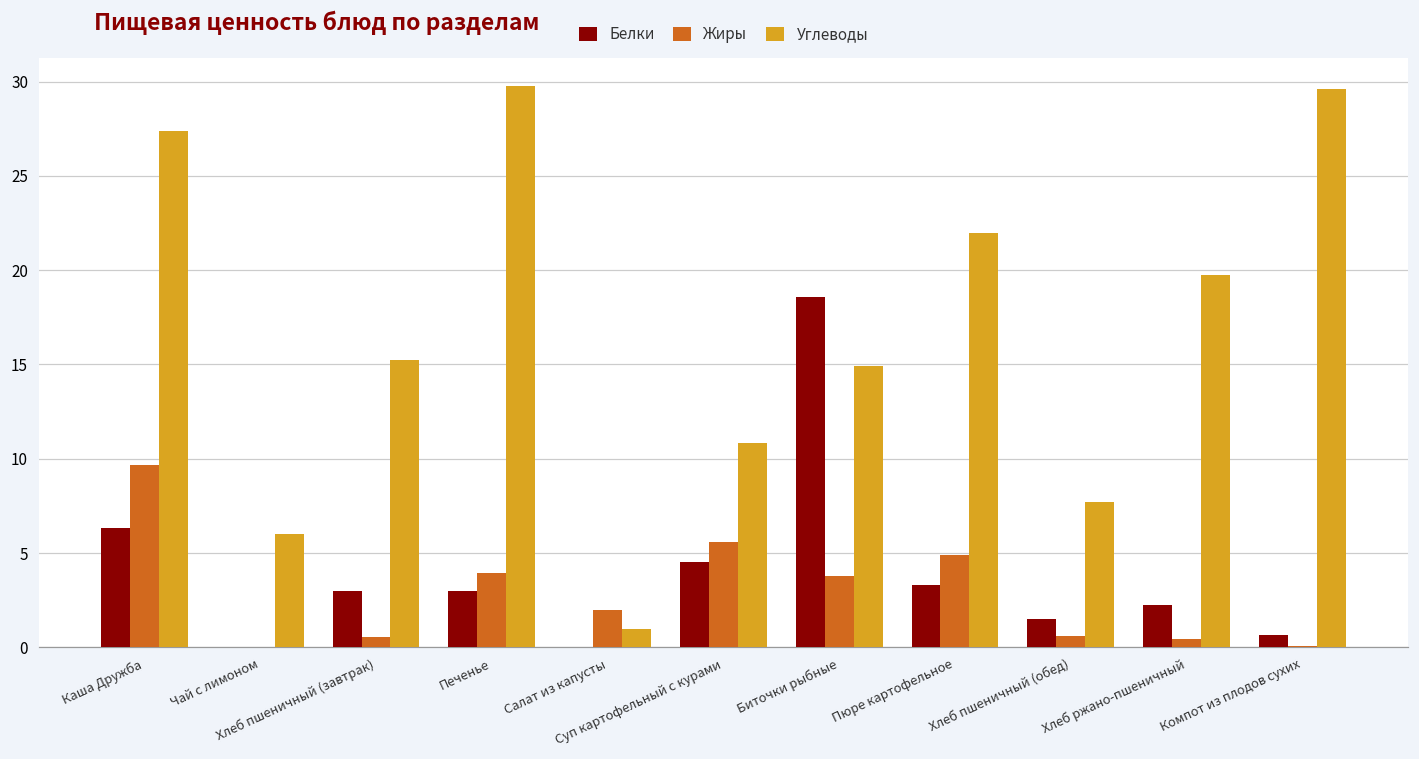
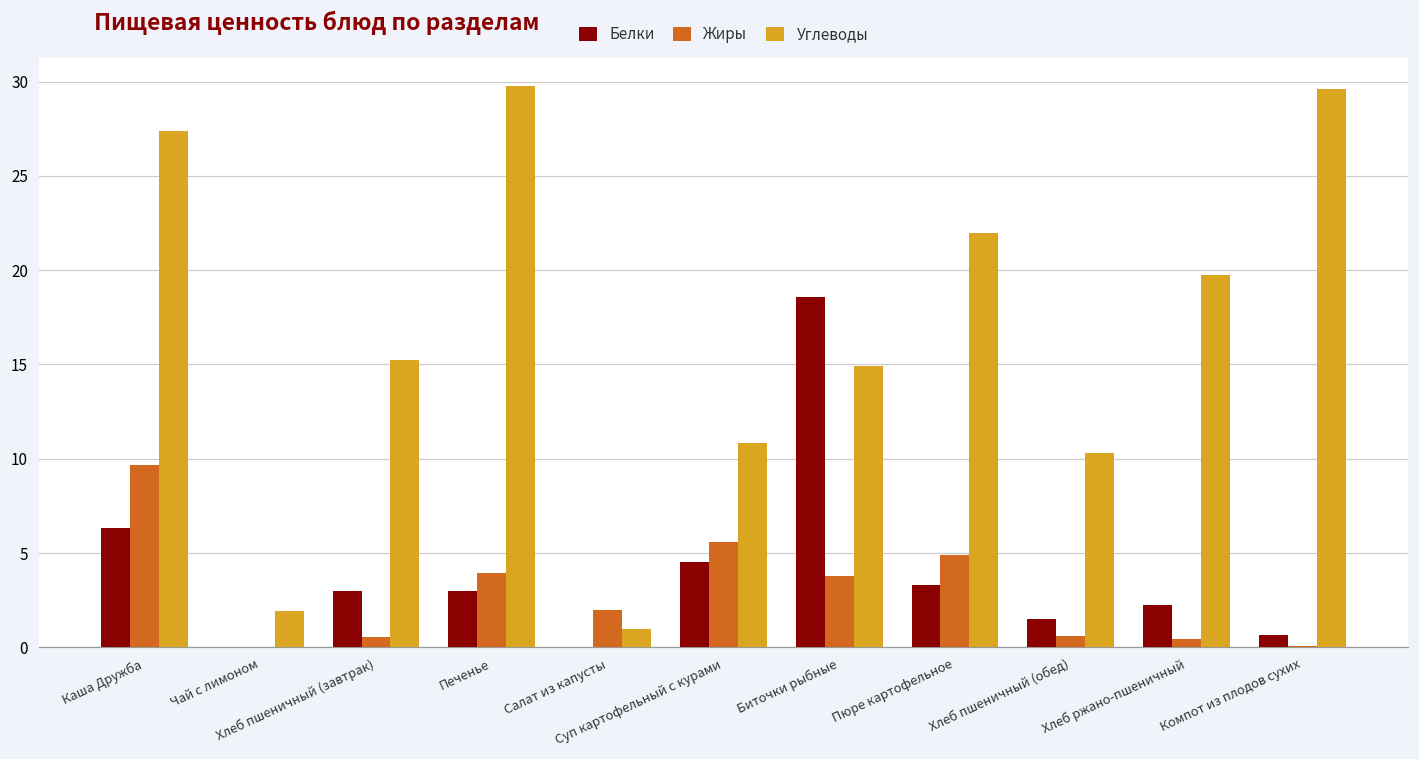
  {
    "Белки": {
      "Каша Дружба": 6.3,
      "Чай с лимоном": 0.0,
      "Хлеб пшеничный (завтрак)": 3.0,
      "Печенье": 3.0,
      "Салат из капусты": 0.0,
      "Суп картофельный с курами": 4.5,
      "Биточки рыбные": 18.6,
      "Пюре картофельное": 3.3,
      "Хлеб пшеничный (обед)": 1.5,
      "Хлеб ржано-пшеничный": 2.2,
      "Компот из плодов сухих": 0.6
    },
    "Жиры": {
      "Каша Дружба": 9.7,
      "Чай с лимоном": 0.0,
      "Хлеб пшеничный (завтрак)": 0.5,
      "Печенье": 3.9,
      "Салат из капусты": 2.0,
      "Суп картофельный с курами": 5.6,
      "Биточки рыбные": 3.8,
      "Пюре картофельное": 4.9,
      "Хлеб пшеничный (обед)": 0.6,
      "Хлеб ржано-пшеничный": 0.4
    },
    "Углеводы": {
      "Каша Дружба": 27.4,
-     "Чай с лимоном": 6.0,
+     "Чай с лимоном": 1.9,
      "Хлеб пшеничный (завтрак)": 15.3,
      "Печенье": 29.8,
      "Салат из капусты": 1.0,
      "Суп картофельный с курами": 10.9,
      "Биточки рыбные": 14.9,
      "Пюре картофельное": 22.0,
-     "Хлеб пшеничный (обед)": 7.7,
+     "Хлеб пшеничный (обед)": 10.3,
      "Хлеб ржано-пшеничный": 19.8,
      "Компот из плодов сухих": 29.6
    }
  }
